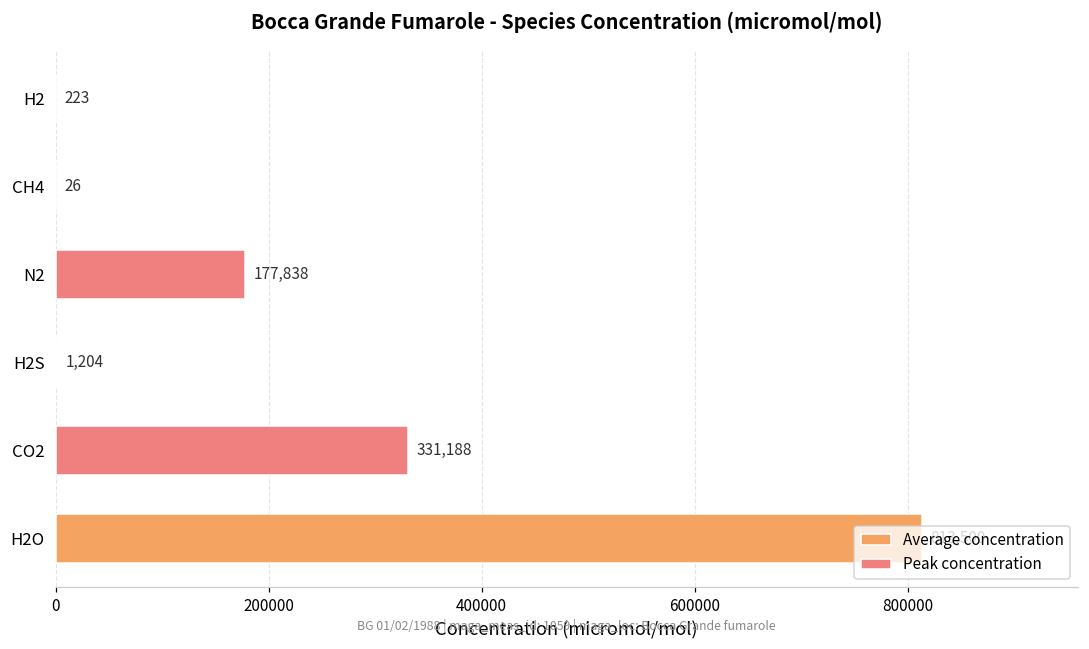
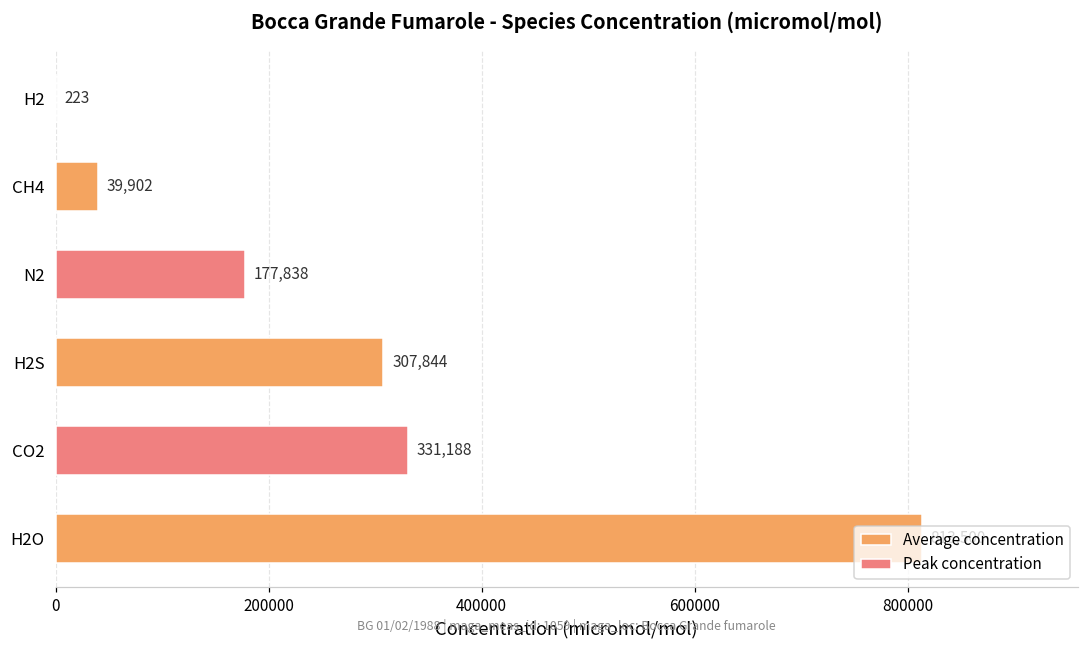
  {
    "H2": "223",
-   "CH4": "26",
+   "CH4": "39,902",
    "N2": "177,838",
-   "H2S": "1,204",
+   "H2S": "307,844",
    "CO2": "331,188"
  }
